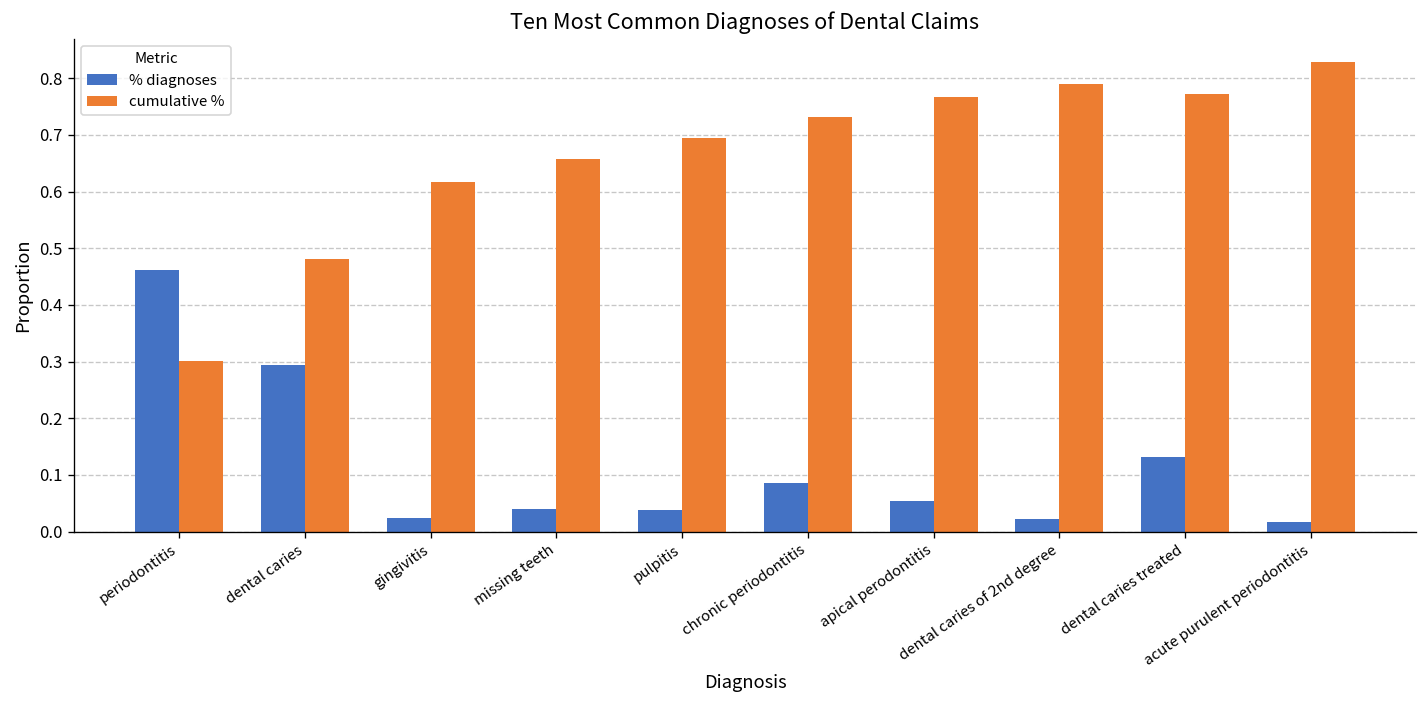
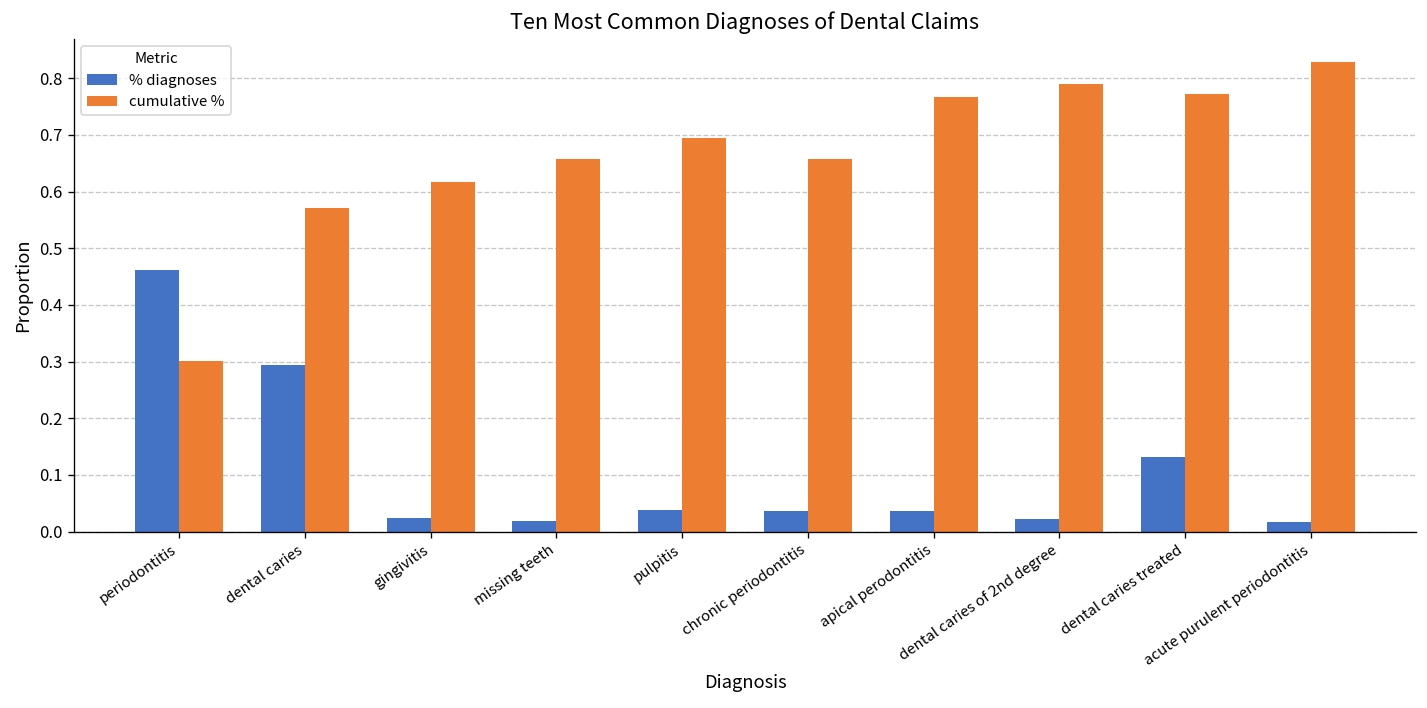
  {
    "% diagnoses": {
      "periodontitis": 0.46,
      "dental caries": 0.29,
      "gingivitis": 0.02,
-     "missing teeth": 0.04,
+     "missing teeth": 0.02,
      "pulpitis": 0.04,
-     "chronic periodontitis": 0.09,
-     "apical perodontitis": 0.05,
+     "chronic periodontitis": 0.04,
+     "apical perodontitis": 0.04,
      "dental caries of 2nd degree": 0.02,
      "dental caries treated": 0.13,
      "acute purulent periodontitis": 0.02
    },
    "cumulative %": {
      "periodontitis": 0.30,
-     "dental caries": 0.48,
+     "dental caries": 0.57,
      "gingivitis": 0.62,
      "missing teeth": 0.66,
      "pulpitis": 0.70,
-     "chronic periodontitis": 0.73,
+     "chronic periodontitis": 0.66,
      "apical perodontitis": 0.77,
      "dental caries of 2nd degree": 0.79,
      "dental caries treated": 0.77,
      "acute purulent periodontitis": 0.83
    }
  }
